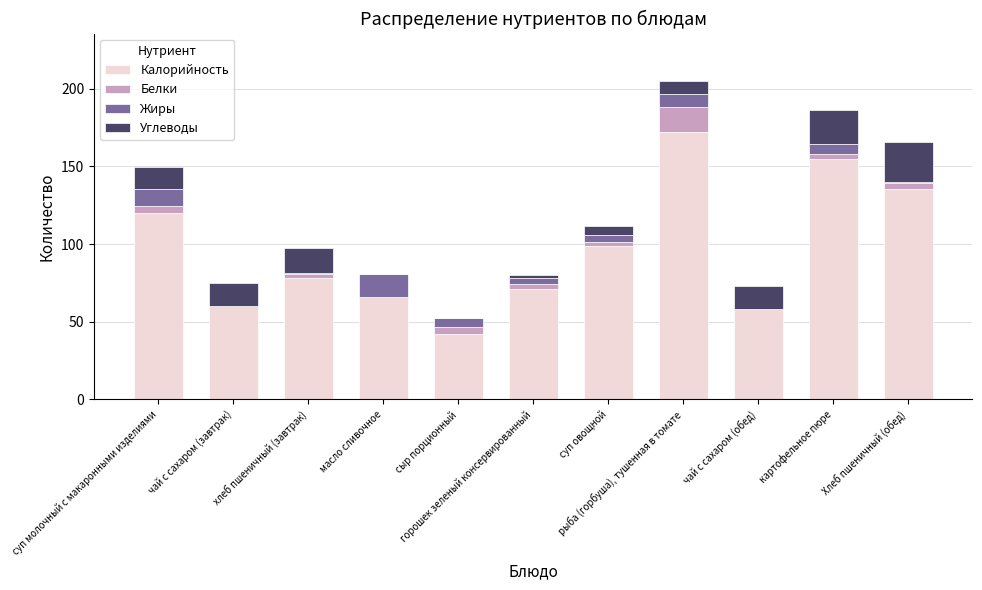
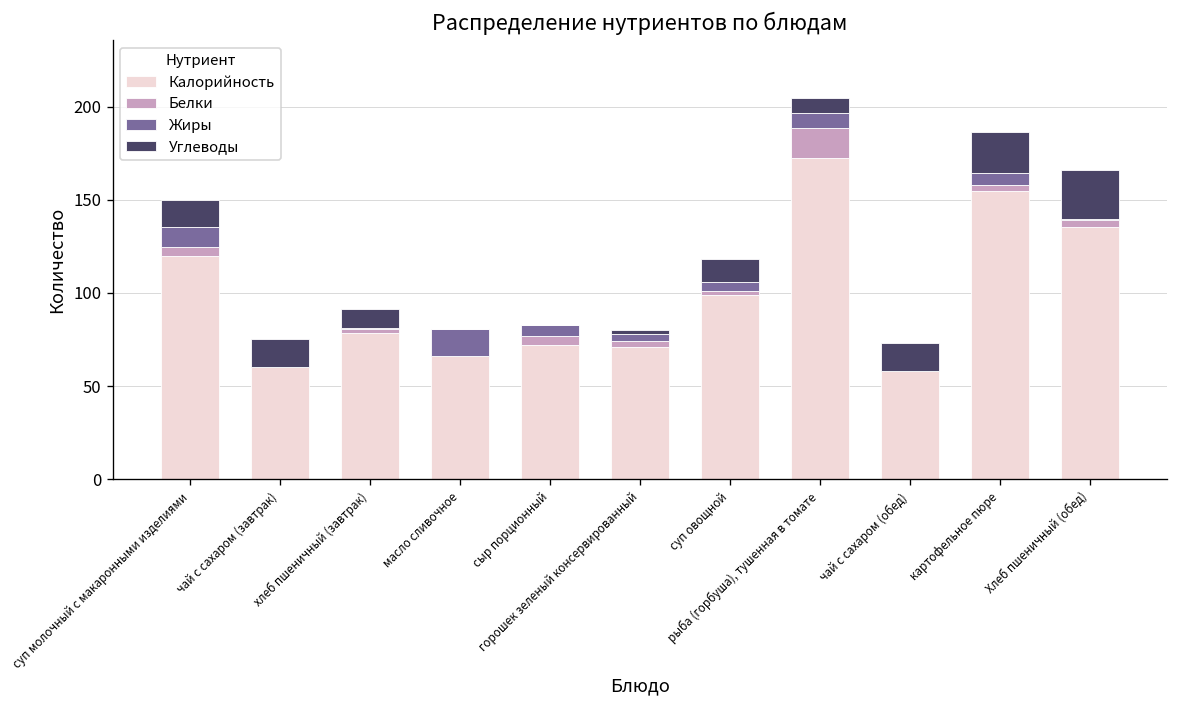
  {
    "Калорийность": {
      "суп молочный с макаронными изделиями": 120,
      "чай с сахаром (завтрак)": 60,
      "хлеб пшеничный (завтрак)": 78,
      "масло сливочное": 66,
-     "сыр порционный": 42,
+     "сыр порционный": 72,
      "горошек зеленый консервированный": 71,
      "суп овощной": 99,
      "рыба (горбуша), тушенная в томате": 173,
      "чай с сахаром (обед)": 58,
      "картофельное пюре": 155,
      "Хлеб пшеничный (обед)": 136
    },
    "Белки": {
      "суп молочный с макаронными изделиями": 4,
      "хлеб пшеничный (завтрак)": 2,
      "сыр порционный": 5,
      "горошек зеленый консервированный": 3,
      "суп овощной": 2,
      "рыба (горбуша), тушенная в томате": 16,
      "чай с сахаром (обед)": 0,
      "картофельное пюре": 3,
      "Хлеб пшеничный (обед)": 4
    },
    "Жиры": {
      "суп молочный с макаронными изделиями": 11,
      "чай с сахаром (завтрак)": 0,
      "масло сливочное": 14,
      "сыр порционный": 6,
      "горошек зеленый консервированный": 4,
      "суп овощной": 4,
      "рыба (горбуша), тушенная в томате": 8,
      "чай с сахаром (обед)": 0,
      "картофельное пюре": 7
    },
    "Углеводы": {
      "суп молочный с макаронными изделиями": 14,
      "чай с сахаром (завтрак)": 15,
-     "хлеб пшеничный (завтрак)": 16,
+     "хлеб пшеничный (завтрак)": 10,
      "сыр порционный": 0,
      "горошек зеленый консервированный": 2,
-     "суп овощной": 6,
+     "суп овощной": 12,
      "рыба (горбуша), тушенная в томате": 8,
      "чай с сахаром (обед)": 15,
      "картофельное пюре": 22,
      "Хлеб пшеничный (обед)": 26
    }
  }
